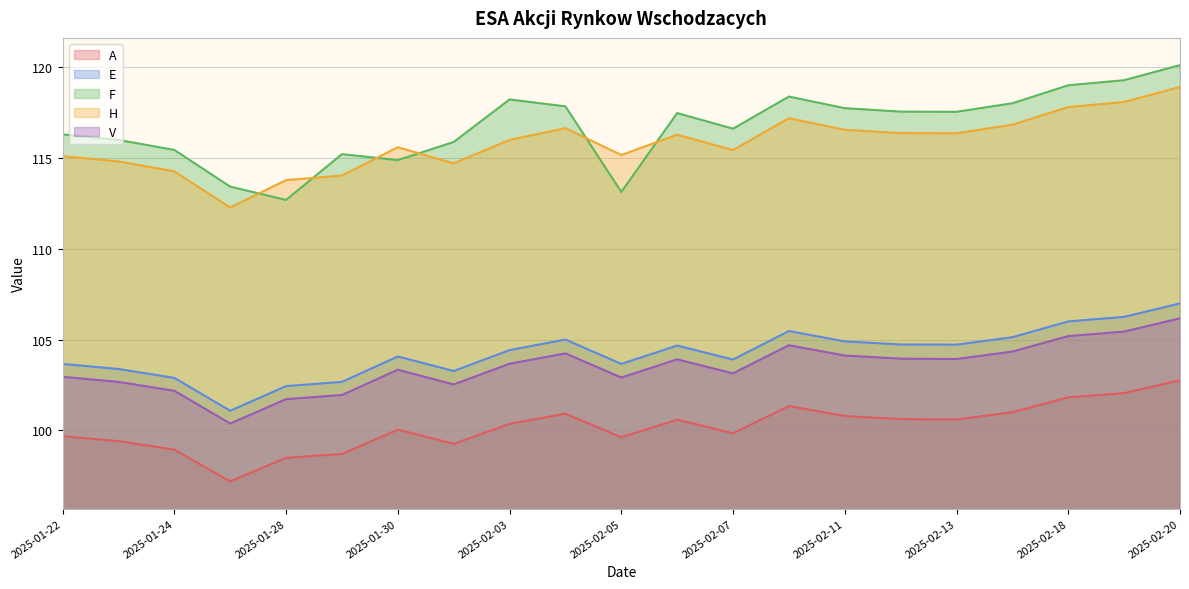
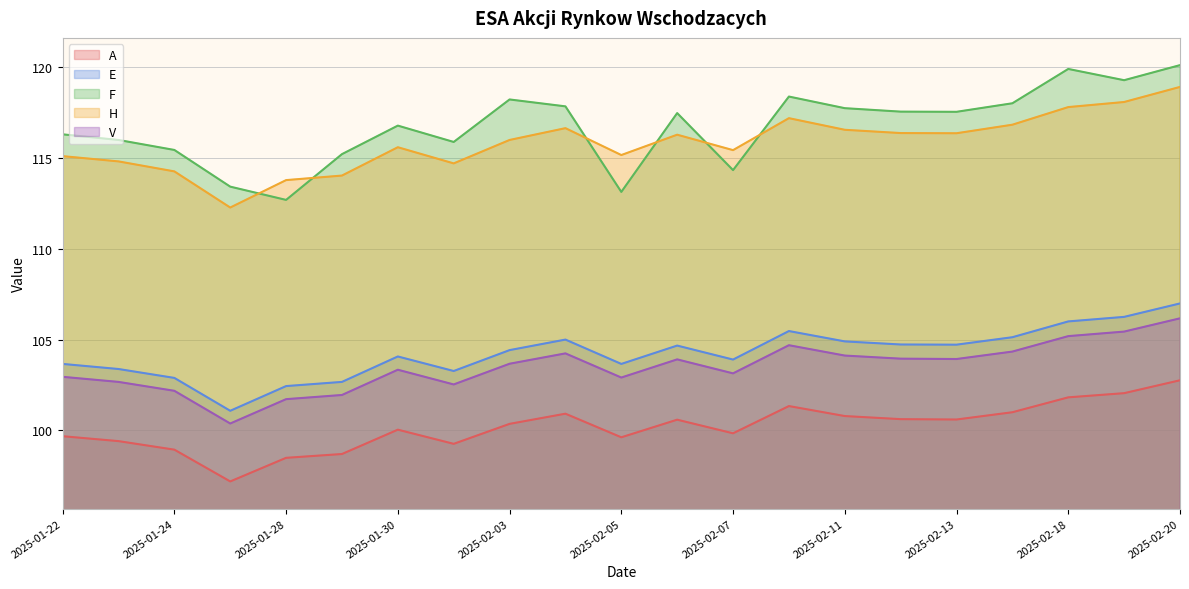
  {
    "F": {
      "2025-01-22": 116.3,
      "2025-01-24": 115.4,
      "2025-01-28": 112.7,
-     "2025-01-30": 114.9,
+     "2025-01-30": 116.8,
      "2025-02-03": 118.2,
      "2025-02-05": 113.1,
-     "2025-02-07": 116.6,
+     "2025-02-07": 114.3,
      "2025-02-11": 117.7,
      "2025-02-13": 117.5,
-     "2025-02-18": 119.0,
+     "2025-02-18": 119.9,
      "2025-02-20": 120.1
    }
  }
